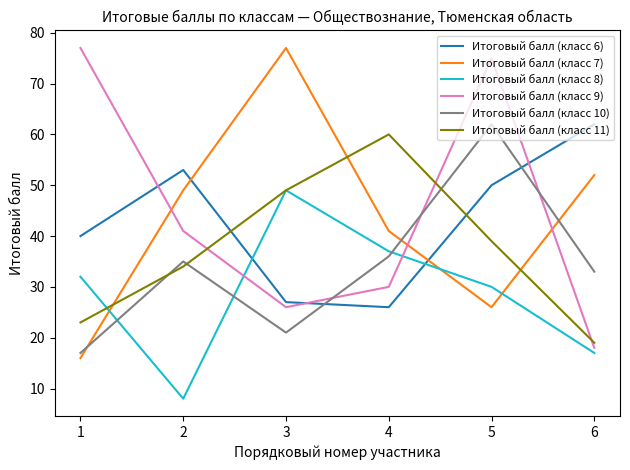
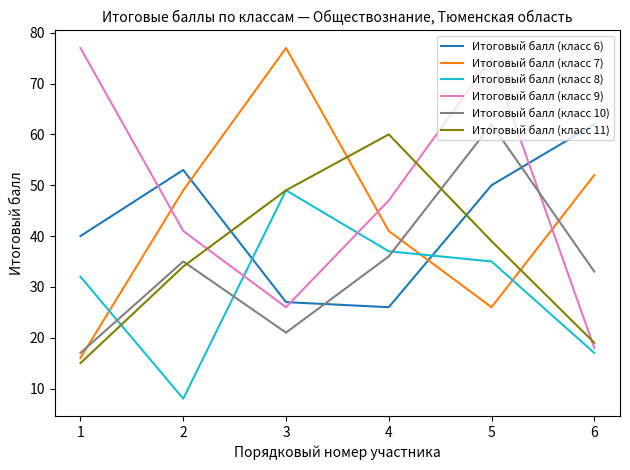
  {
    "Итоговый балл (класс 6)": {
      "1": 40,
      "2": 53,
      "3": 27,
      "4": 26,
      "5": 50
    },
    "Итоговый балл (класс 7)": {
      "1": 16,
      "2": 49,
      "3": 77,
      "4": 41,
      "5": 26,
      "6": 52
    },
    "Итоговый балл (класс 8)": {
      "1": 32,
      "2": 8,
      "4": 37,
-     "5": 30,
+     "5": 35,
      "6": 17
    },
    "Итоговый балл (класс 9)": {
      "1": 77,
      "2": 41,
      "3": 26,
-     "4": 30,
+     "4": 47,
      "6": 18
    },
    "Итоговый балл (класс 10)": {
      "1": 17,
      "2": 35,
      "3": 21,
      "4": 36,
      "6": 33
    },
    "Итоговый балл (класс 11)": {
-     "1": 23,
+     "1": 15,
      "2": 34,
      "4": 60,
      "5": 39,
      "6": 19
    }
  }
